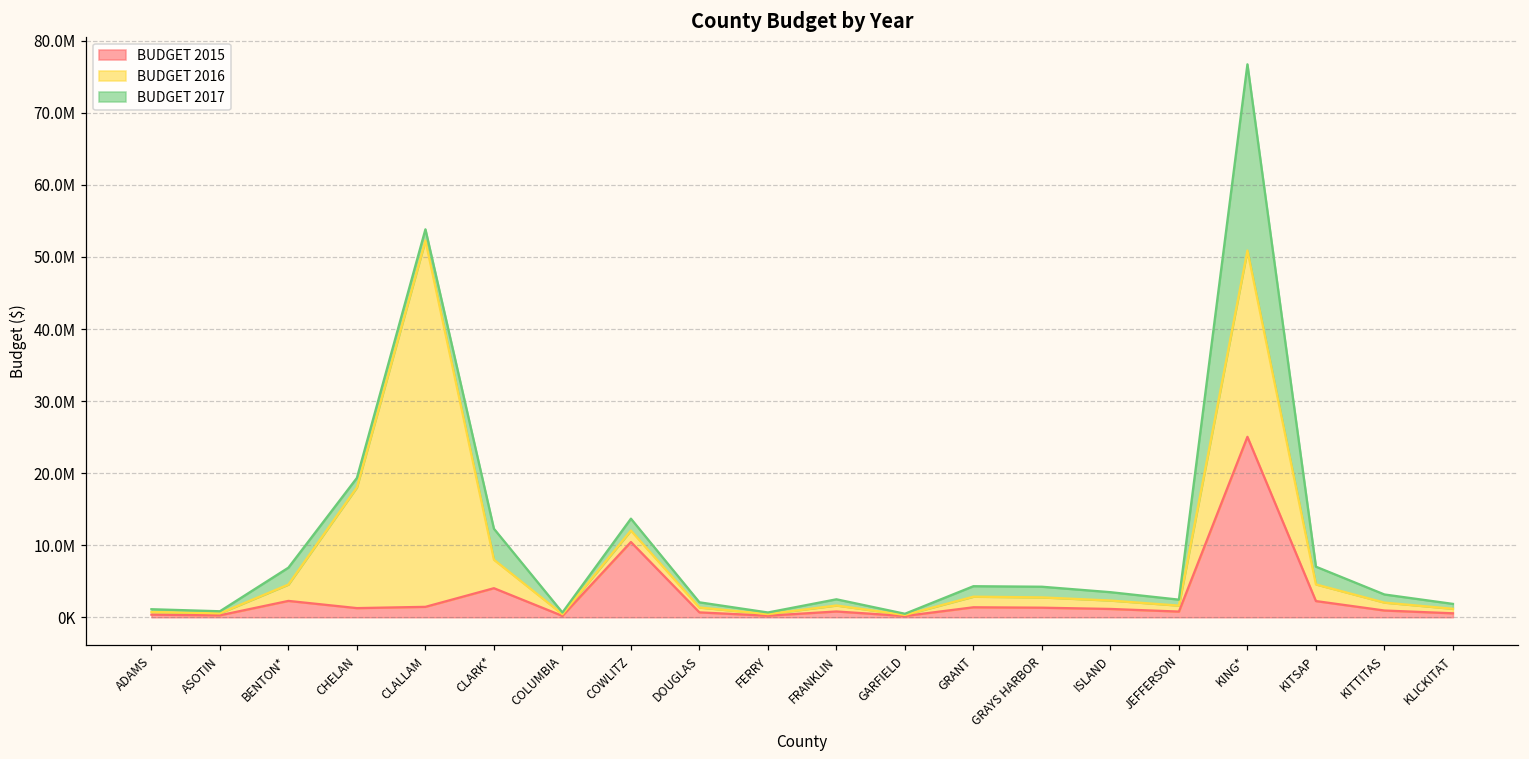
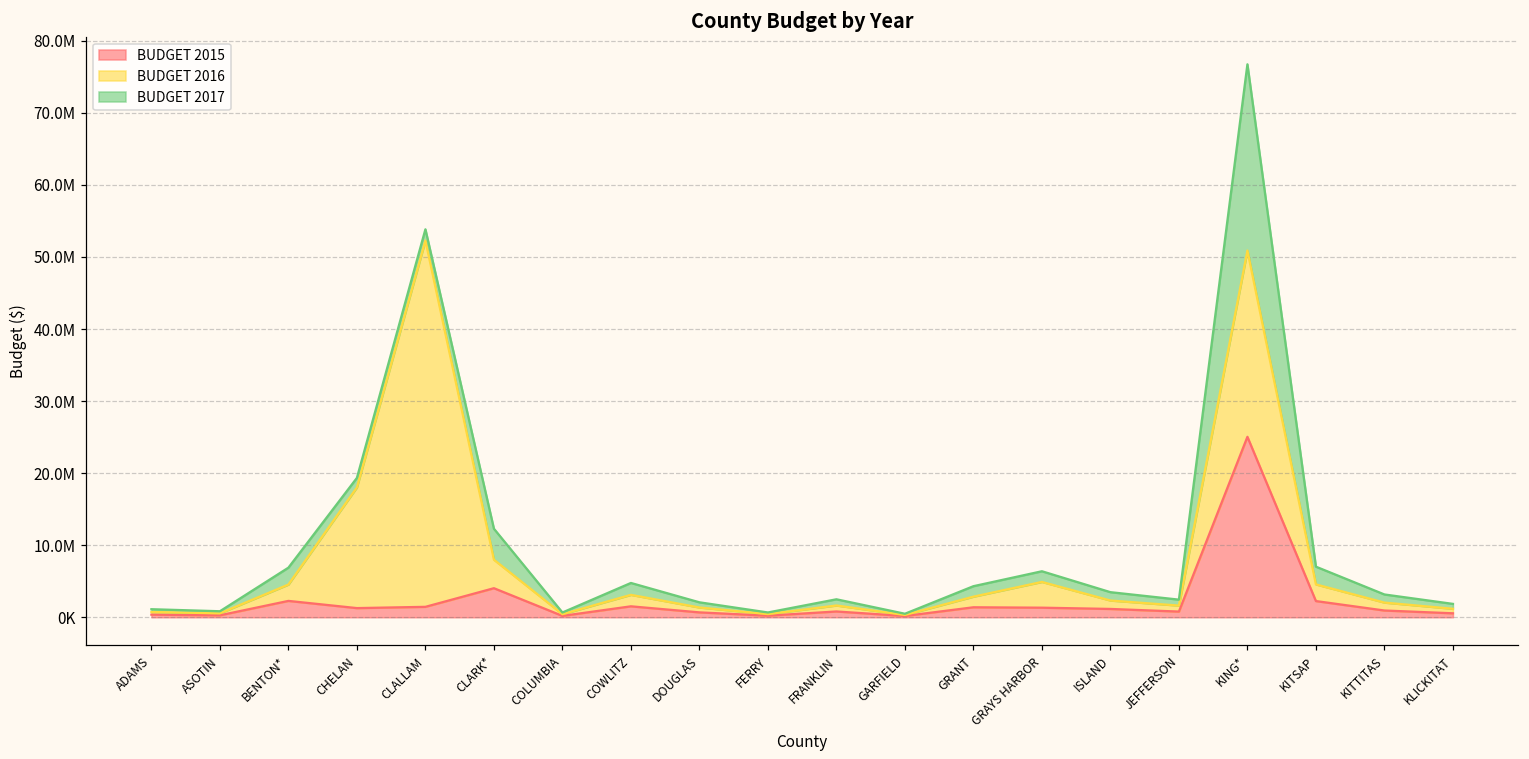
  {
    "BUDGET 2015": {
      "BENTON*": 2000000,
      "CHELAN": 1000000,
      "CLALLAM": 1000000,
      "CLARK*": 4000000,
-     "COWLITZ": 10000000,
+     "COWLITZ": 2000000,
      "DOUGLAS": 1000000,
      "FRANKLIN": 1000000,
      "GRANT": 1000000,
      "GRAYS HARBOR": 1000000,
      "ISLAND": 1000000,
      "JEFFERSON": 1000000,
      "KING*": 25000000,
      "KITSAP": 2000000,
      "KITTITAS": 1000000,
      "KLICKITAT": 1000000
    },
    "BUDGET 2016": {
      "BENTON*": 2000000,
      "CHELAN": 17000000,
      "CLALLAM": 51000000,
      "CLARK*": 4000000,
      "COWLITZ": 2000000,
      "DOUGLAS": 1000000,
      "FRANKLIN": 1000000,
      "GRANT": 1000000,
-     "GRAYS HARBOR": 1000000,
+     "GRAYS HARBOR": 4000000,
      "ISLAND": 1000000,
      "JEFFERSON": 1000000,
      "KING*": 26000000,
      "KITSAP": 2000000,
      "KITTITAS": 1000000,
      "KLICKITAT": 1000000
    },
    "BUDGET 2017": {
      "ADAMS": 0,
      "BENTON*": 2000000,
      "CHELAN": 1000000,
      "CLALLAM": 2000000,
      "CLARK*": 4000000,
      "COWLITZ": 2000000,
      "DOUGLAS": 1000000,
      "FRANKLIN": 1000000,
      "GRANT": 1000000,
      "GRAYS HARBOR": 1000000,
      "ISLAND": 1000000,
      "JEFFERSON": 1000000,
      "KING*": 26000000,
      "KITSAP": 2000000,
      "KITTITAS": 1000000,
      "KLICKITAT": 1000000
    }
  }
